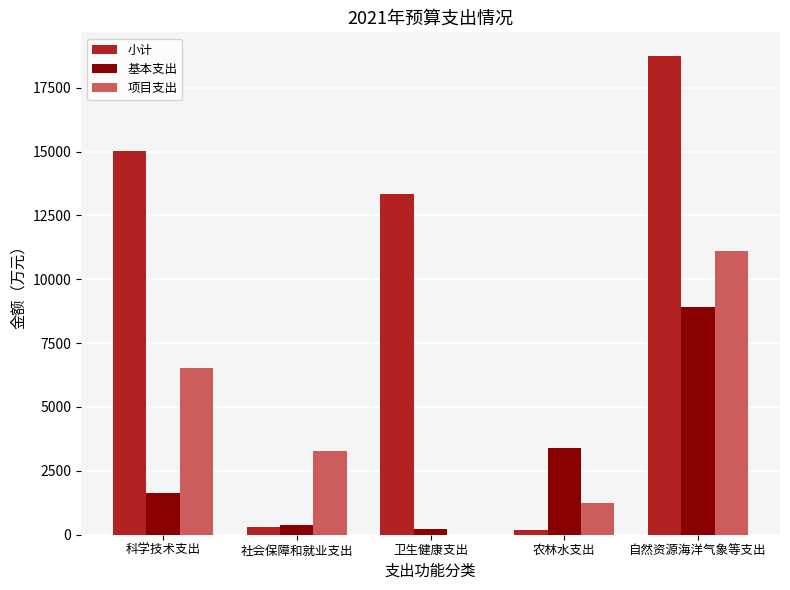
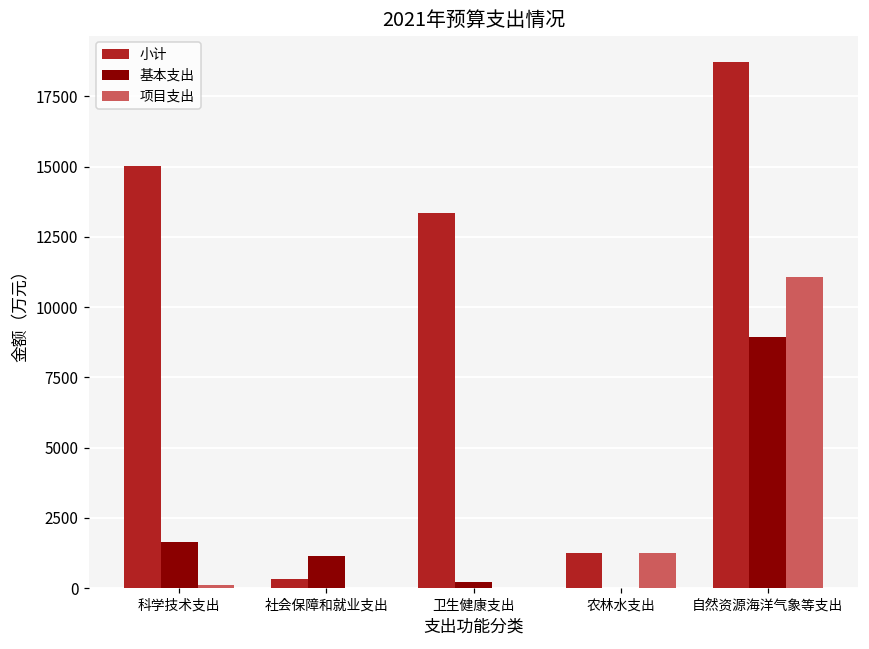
  {
    "小计": {
      "科学技术支出": 15000,
      "社会保障和就业支出": 300,
      "卫生健康支出": 13300,
-     "农林水支出": 200,
+     "农林水支出": 1200,
      "自然资源海洋气象等支出": 18700
    },
    "基本支出": {
      "科学技术支出": 1600,
-     "社会保障和就业支出": 400,
+     "社会保障和就业支出": 1100,
      "卫生健康支出": 200,
-     "农林水支出": 3400,
+     "农林水支出": 0,
      "自然资源海洋气象等支出": 8900
    },
    "项目支出": {
-     "科学技术支出": 6500,
-     "社会保障和就业支出": 3300,
+     "科学技术支出": 100,
+     "社会保障和就业支出": 0,
      "卫生健康支出": 0,
      "农林水支出": 1200,
      "自然资源海洋气象等支出": 11100
    }
  }
